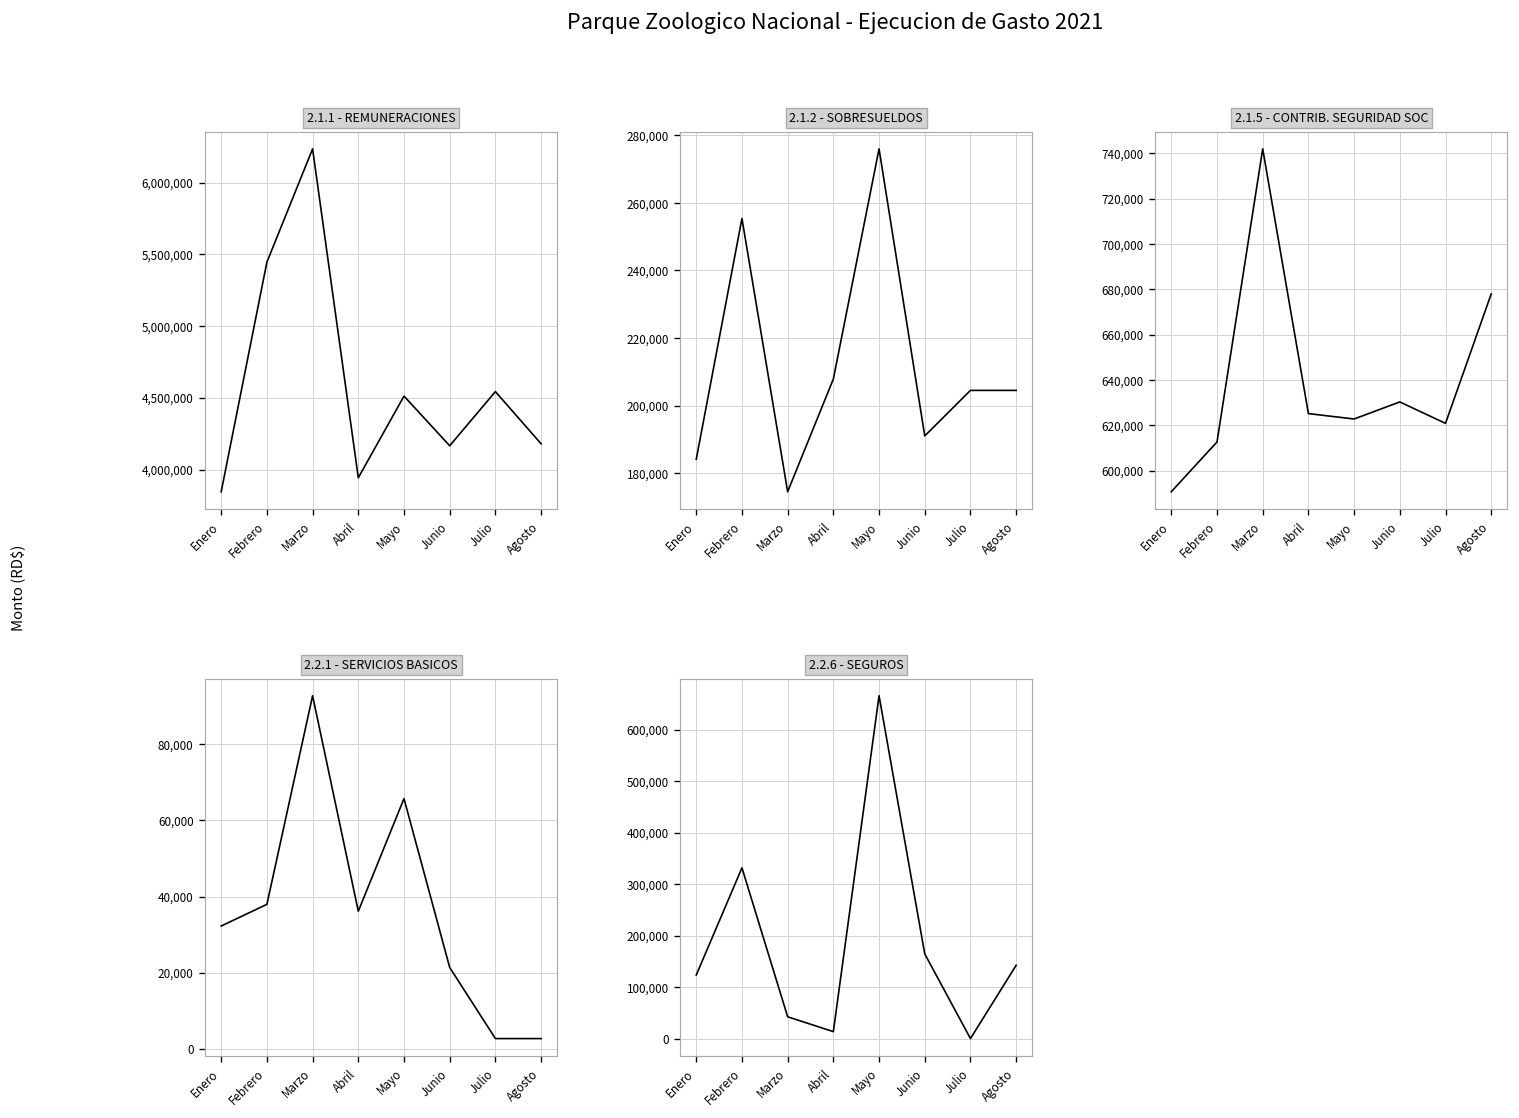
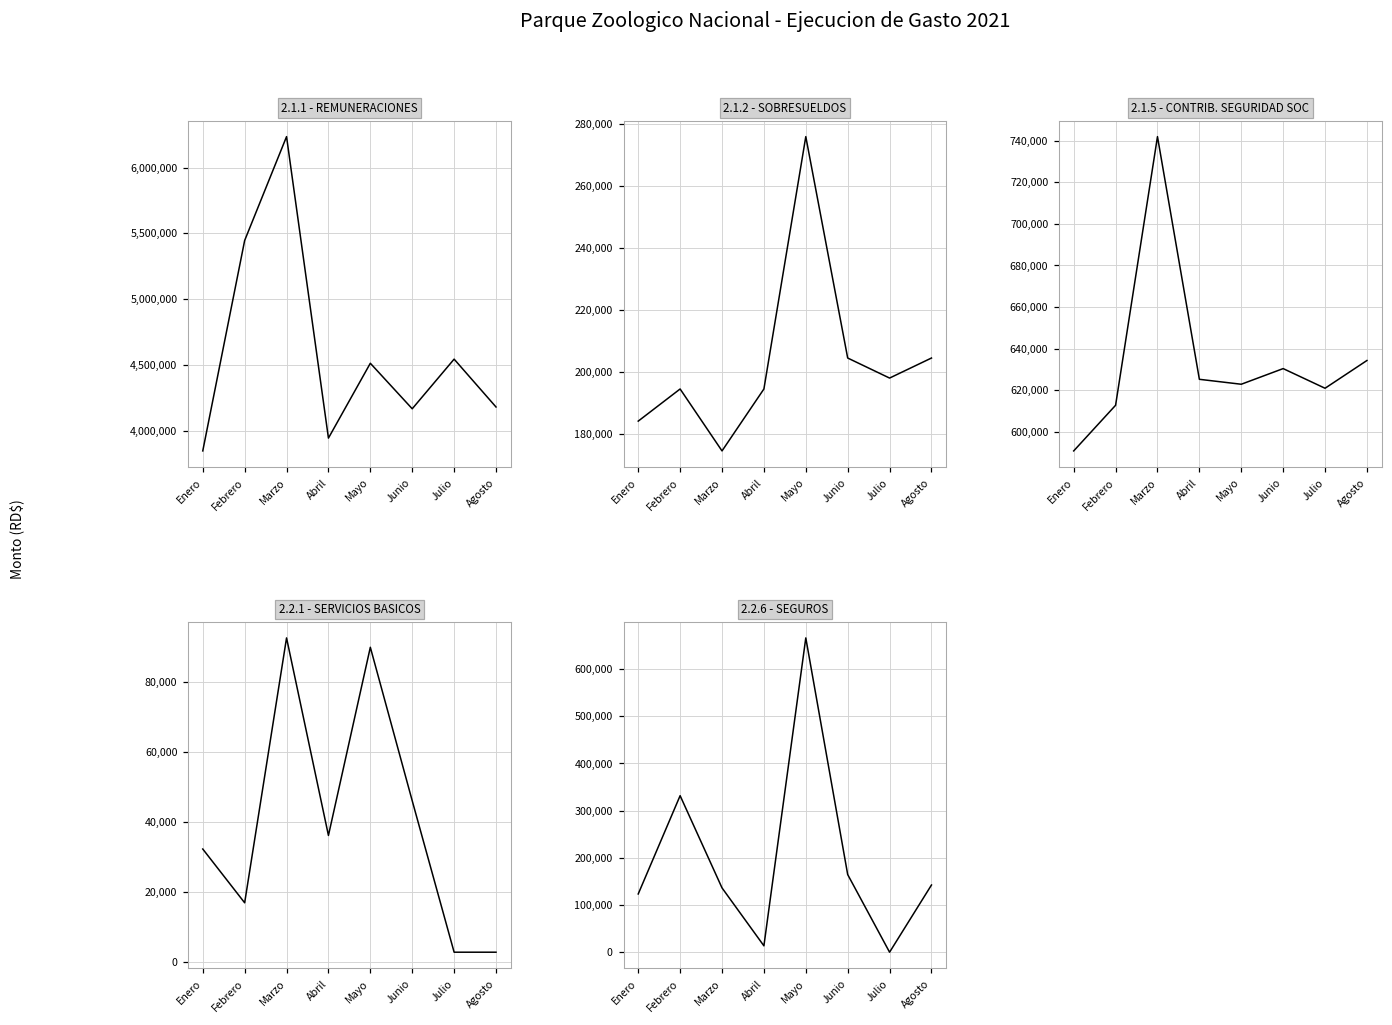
  {
    "2.1.1 - REMUNERACIONES": {
      "Enero": "3,850,000",
      "Febrero": "5,450,000",
      "Marzo": "6,240,000",
      "Abril": "3,940,000",
      "Mayo": "4,510,000",
      "Junio": "4,170,000",
      "Julio": "4,540,000",
      "Agosto": "4,180,000"
    },
    "2.1.2 - SOBRESUELDOS": {
      "Enero": "184,000",
-     "Febrero": "255,000",
+     "Febrero": "195,000",
      "Marzo": "175,000",
-     "Abril": "208,000",
+     "Abril": "195,000",
      "Mayo": "276,000",
-     "Junio": "191,000",
-     "Julio": "205,000",
+     "Junio": "205,000",
+     "Julio": "198,000",
      "Agosto": "205,000"
    },
    "2.1.5 - CONTRIB. SEGURIDAD SOC": {
      "Enero": "591,000",
      "Febrero": "613,000",
      "Marzo": "742,000",
      "Abril": "625,000",
      "Mayo": "623,000",
      "Junio": "630,000",
      "Julio": "621,000",
-     "Agosto": "678,000"
+     "Agosto": "634,000"
    },
    "2.2.1 - SERVICIOS BASICOS": {
      "Enero": "32,000",
-     "Febrero": "38,000",
+     "Febrero": "17,000",
      "Marzo": "93,000",
      "Abril": "36,000",
-     "Mayo": "66,000",
-     "Junio": "21,000",
+     "Mayo": "90,000",
+     "Junio": "46,000",
      "Julio": "3,000",
      "Agosto": "3,000"
    },
    "2.2.6 - SEGUROS": {
      "Enero": "120,000",
      "Febrero": "330,000",
-     "Marzo": "40,000",
+     "Marzo": "140,000",
      "Abril": "10,000",
      "Mayo": "670,000",
      "Junio": "160,000",
      "Julio": "0",
      "Agosto": "140,000"
    }
  }
